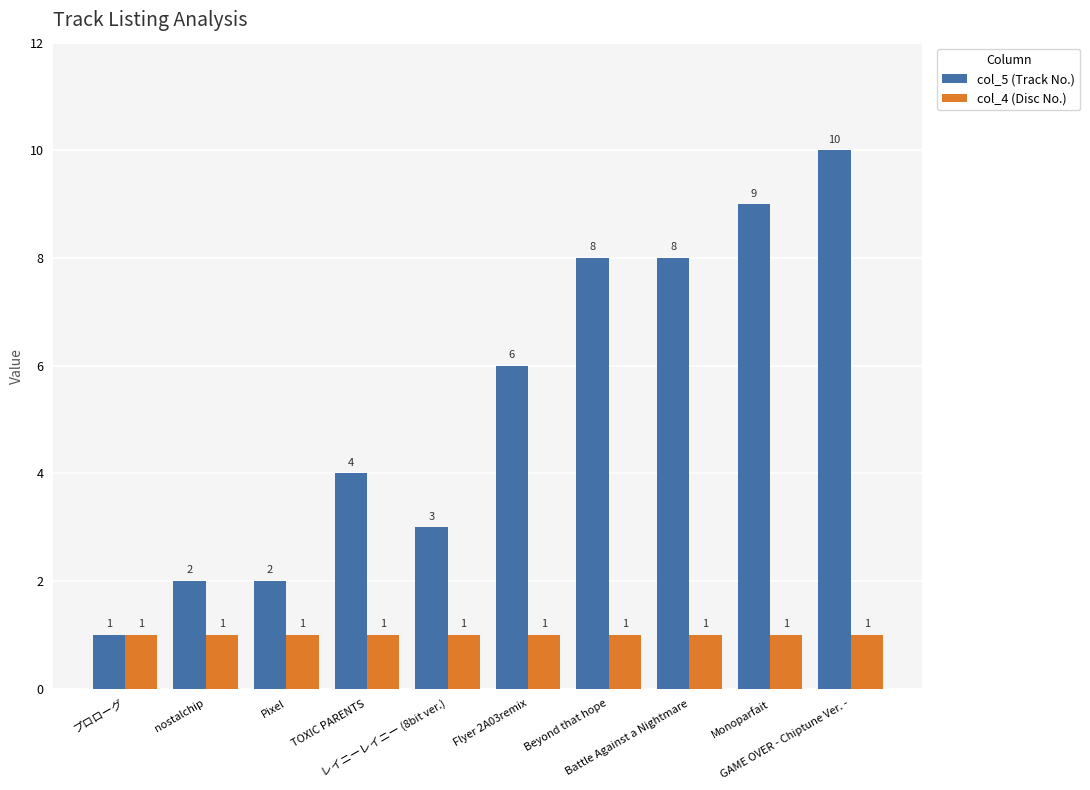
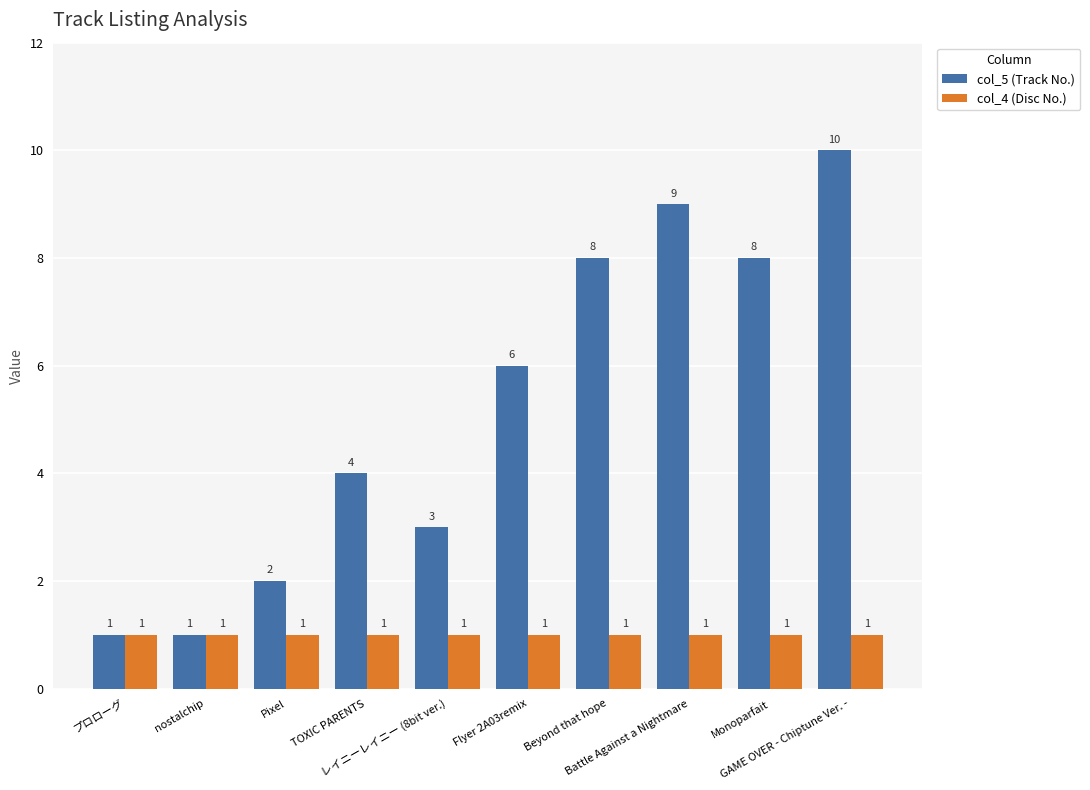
  {
    "col_5 (Track No.)": {
      "プロローグ": 1,
-     "nostalchip": 2,
+     "nostalchip": 1,
      "Pixel": 2,
      "TOXIC PARENTS": 4,
      "レイニーレイニー (8bit ver.)": 3,
      "Flyer 2A03remix": 6,
      "Beyond that hope": 8,
-     "Battle Against a Nightmare": 8,
-     "Monoparfait": 9,
+     "Battle Against a Nightmare": 9,
+     "Monoparfait": 8,
      "GAME OVER - Chiptune Ver. -": 10
    },
    "col_4 (Disc No.)": {
      "プロローグ": 1,
      "nostalchip": 1,
      "Pixel": 1,
      "TOXIC PARENTS": 1,
      "レイニーレイニー (8bit ver.)": 1,
      "Flyer 2A03remix": 1,
      "Beyond that hope": 1,
      "Battle Against a Nightmare": 1,
      "Monoparfait": 1,
      "GAME OVER - Chiptune Ver. -": 1
    }
  }
